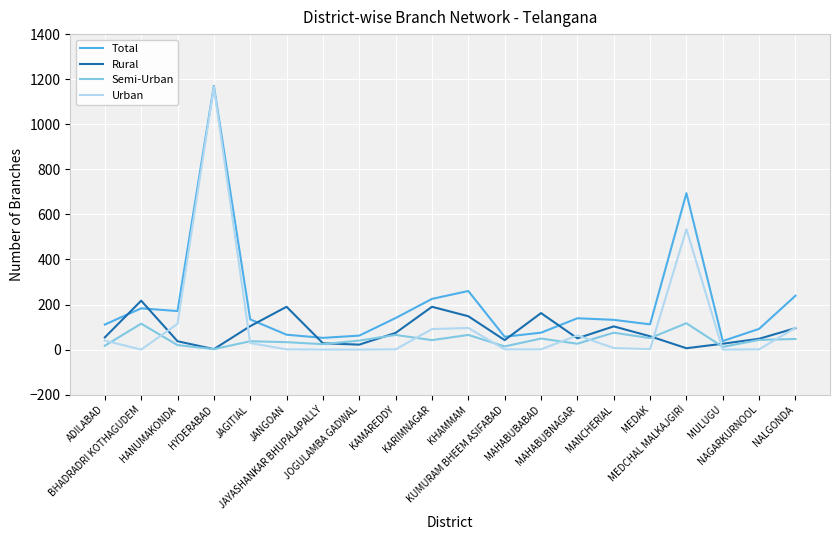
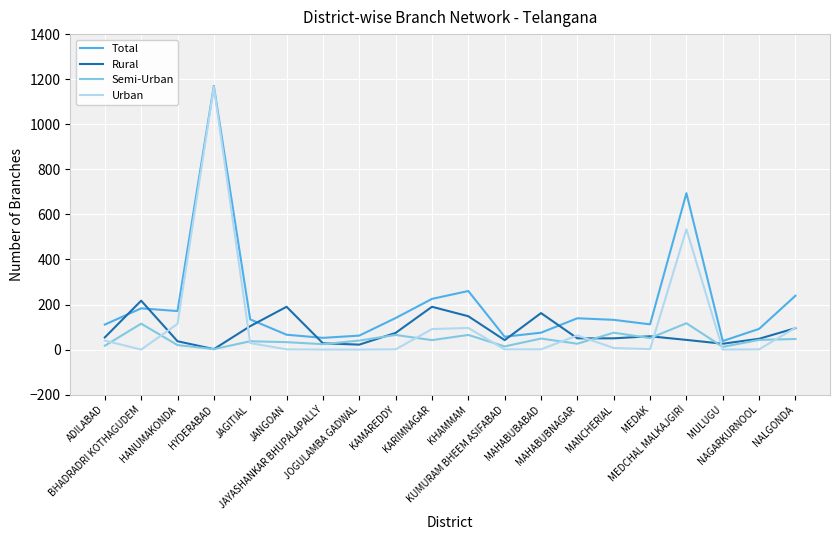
  {
    "Rural": {
      "ADILABAD": 50,
      "BHADRADRI KOTHAGUDEM": 220,
      "HANUMAKONDA": 40,
      "JAGITIAL": 100,
      "JANGOAN": 190,
      "JOGULAMBA GADWAL": 20,
      "KARIMNAGAR": 190,
      "KHAMMAM": 150,
      "KUMURAM BHEEM ASIFABAD": 40,
      "MAHABUBABAD": 160,
      "MAHABUBNAGAR": 50,
-     "MANCHERIAL": 100,
-     "MEDCHAL MALKAJGIRI": 10,
+     "MANCHERIAL": 50,
+     "MEDCHAL MALKAJGIRI": 40,
      "MULUGU": 30
    }
  }
